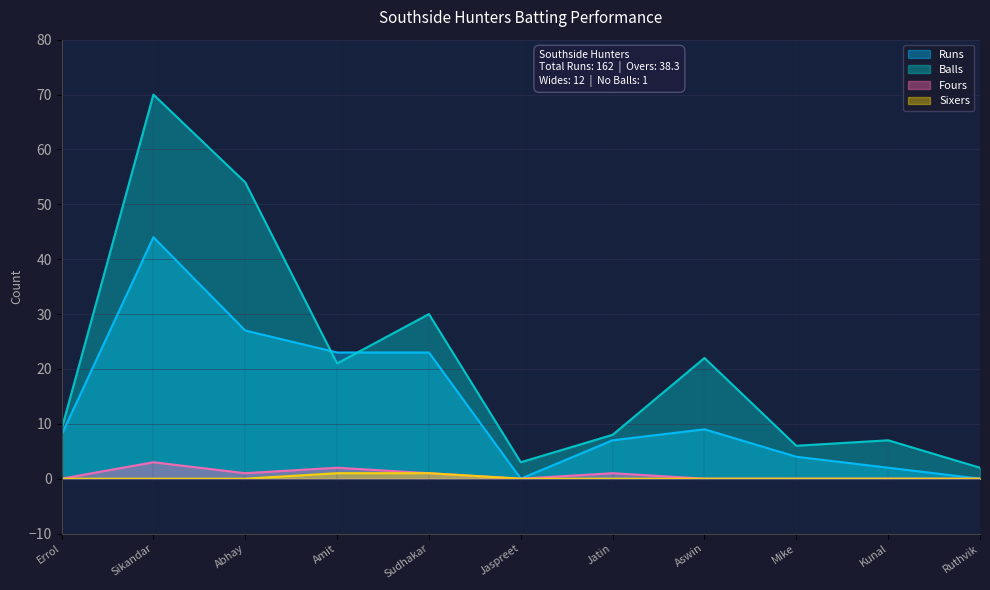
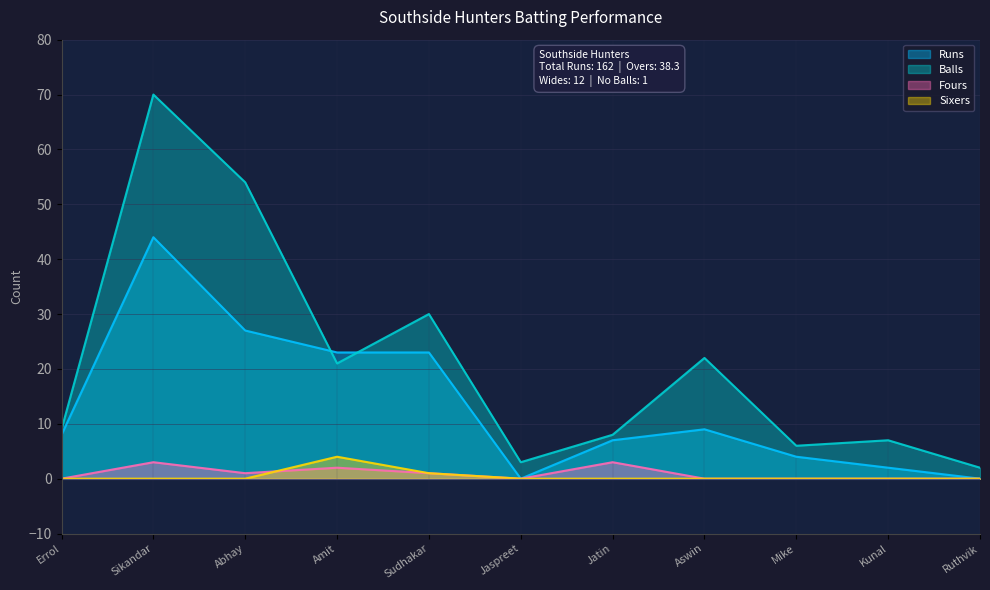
  {
    "Fours": {
      "Sikandar": 3,
      "Abhay": 1,
      "Amit": 2,
-     "Jatin": 1
+     "Jatin": 3
    },
    "Sixers": {
      "Sikandar": 0,
      "Abhay": 0,
-     "Amit": 1,
+     "Amit": 4,
      "Jatin": 0
    }
  }
